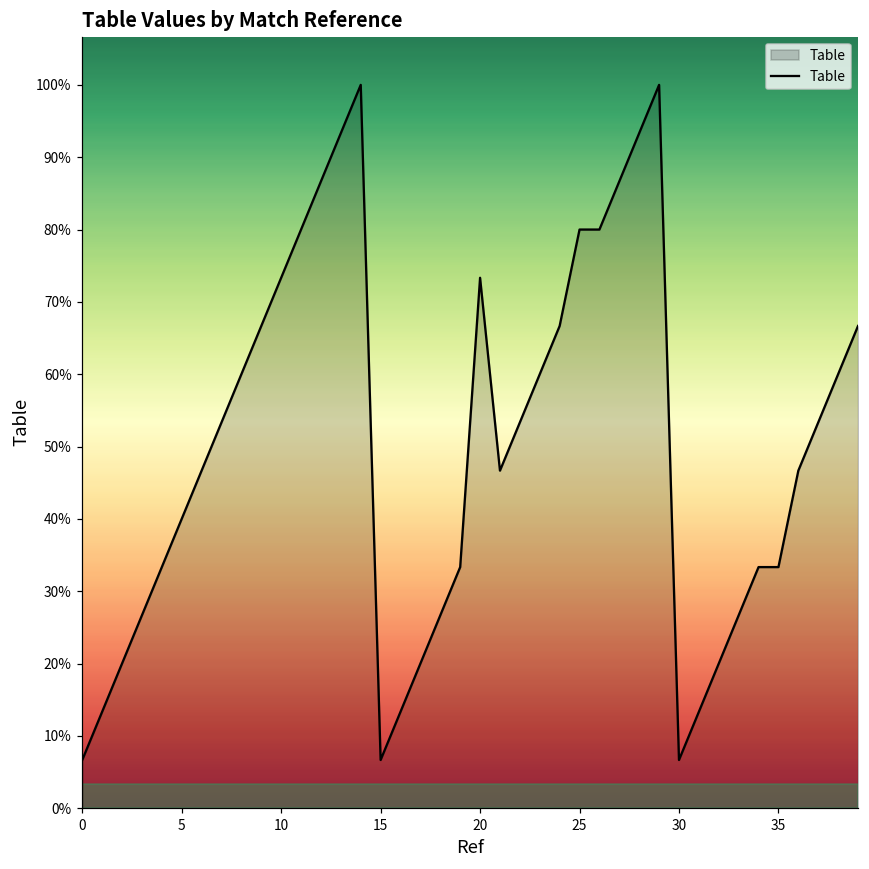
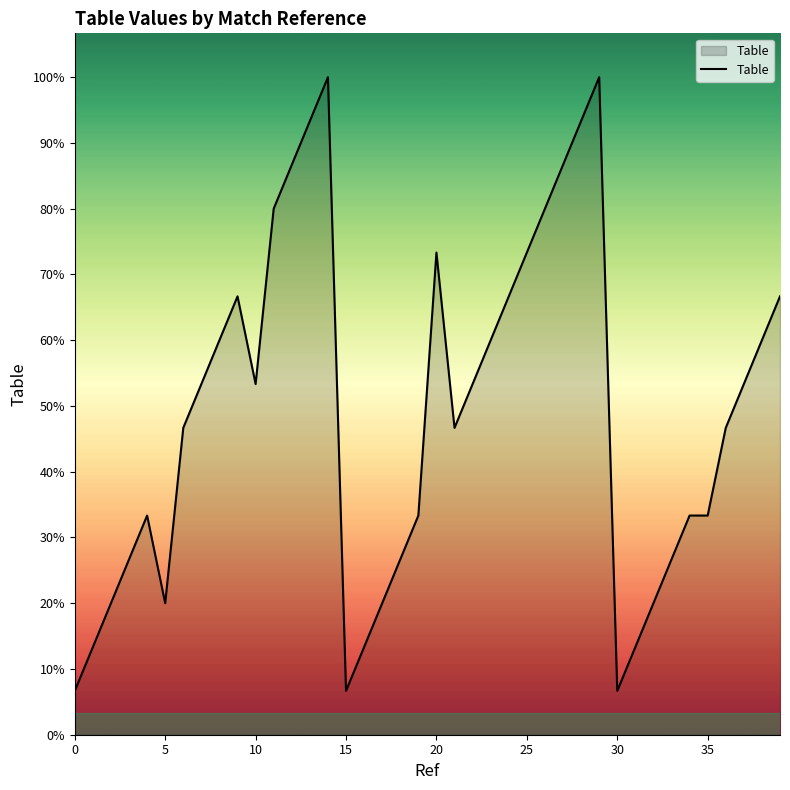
  {
    "0": "7%",
-   "5": "40%",
-   "10": "73%",
+   "5": "20%",
+   "10": "53%",
    "15": "7%",
    "20": "73%",
-   "25": "80%",
+   "25": "73%",
    "30": "7%",
    "35": "33%"
  }
